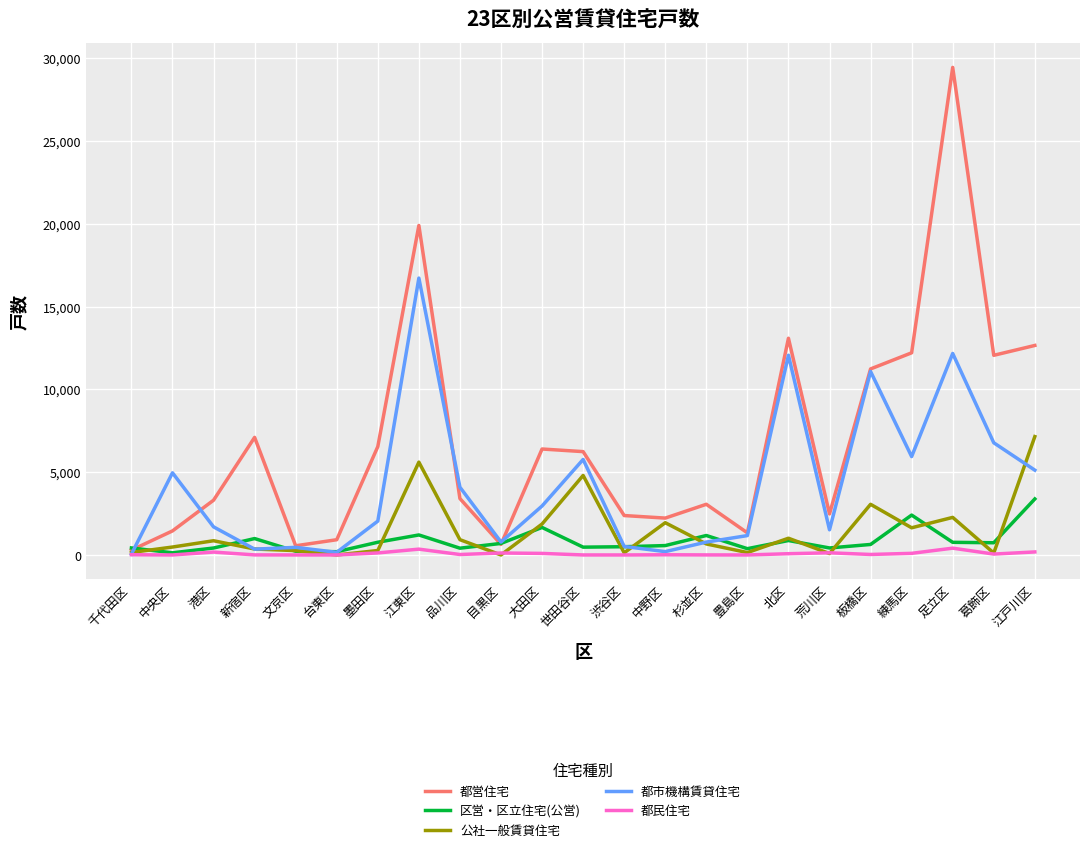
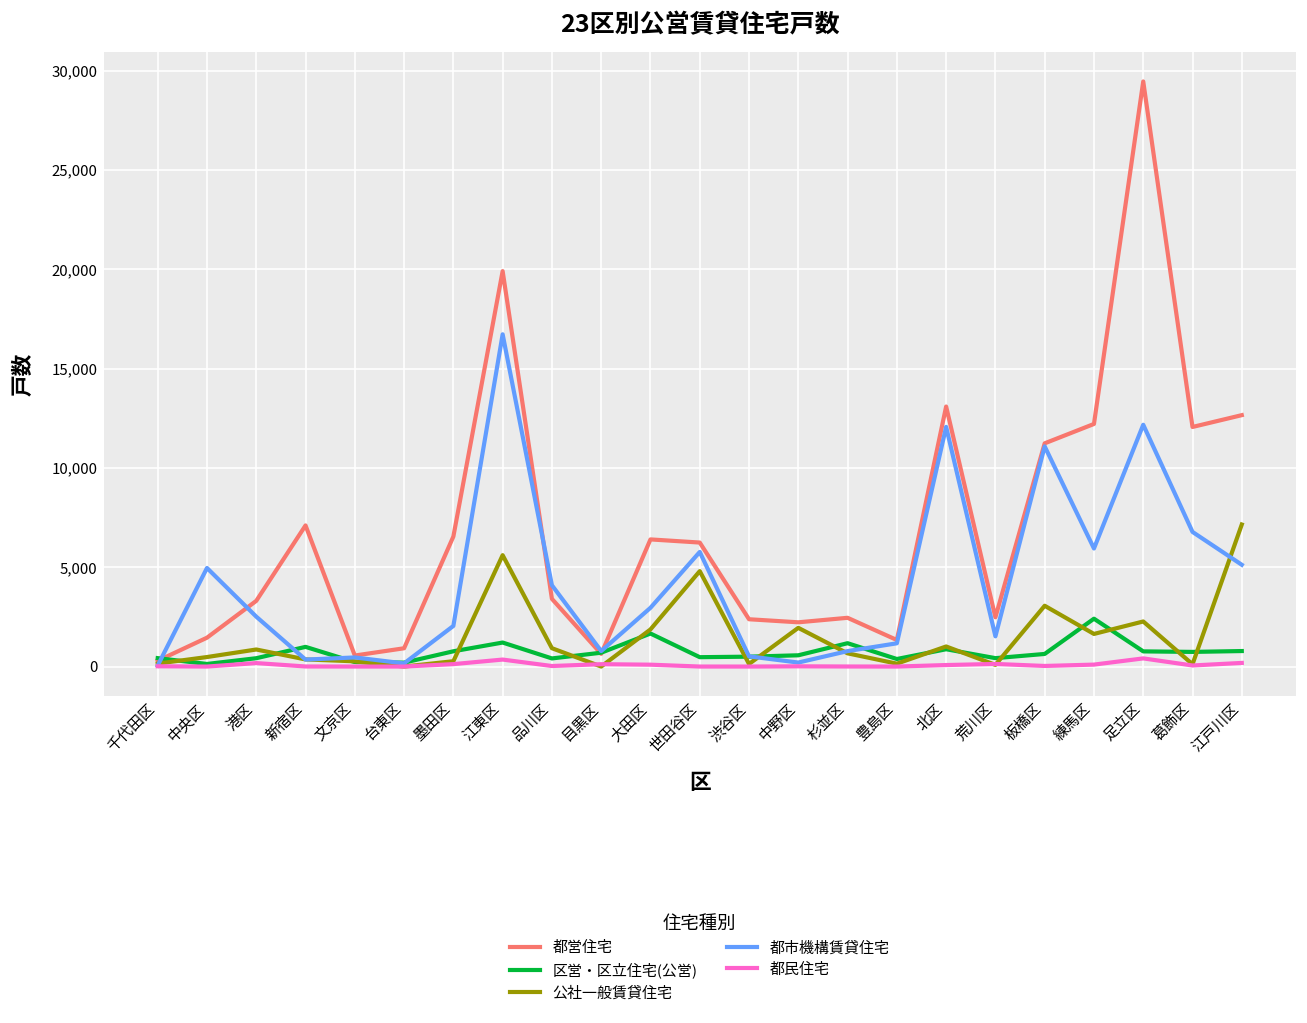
  {
    "都営住宅": {
      "中央区": "1,500",
      "港区": "3,300",
      "新宿区": "7,100",
      "台東区": "900",
      "墨田区": "6,500",
      "江東区": "19,900",
      "品川区": "3,400",
      "大田区": "6,400",
      "世田谷区": "6,200",
      "渋谷区": "2,400",
      "中野区": "2,200",
-     "杉並区": "3,100",
+     "杉並区": "2,500",
      "豊島区": "1,300",
      "北区": "13,100",
      "荒川区": "2,500",
      "練馬区": "12,200",
      "足立区": "29,500",
      "葛飾区": "12,100",
      "江戸川区": "12,700"
    },
    "区営・区立住宅(公営)": {
      "港区": "400",
      "新宿区": "1,000",
      "墨田区": "800",
      "江東区": "1,200",
      "品川区": "400",
      "大田区": "1,700",
      "世田谷区": "500",
      "中野区": "600",
      "杉並区": "1,200",
      "豊島区": "400",
      "荒川区": "400",
      "板橋区": "600",
      "練馬区": "2,400",
      "足立区": "800",
      "葛飾区": "700",
-     "江戸川区": "3,400"
+     "江戸川区": "800"
    },
    "公社一般賃貸住宅": {
      "中央区": "500",
      "港区": "900",
      "江東区": "5,600",
      "品川区": "900",
      "大田区": "1,900",
      "世田谷区": "4,800",
      "中野区": "1,900",
      "板橋区": "3,100",
      "練馬区": "1,600",
      "足立区": "2,300",
      "江戸川区": "7,200"
    },
    "都市機構賃貸住宅": {
      "中央区": "5,000",
-     "港区": "1,700",
+     "港区": "2,500",
      "墨田区": "2,000",
      "江東区": "16,700",
      "品川区": "4,100",
      "大田区": "3,000",
      "世田谷区": "5,800",
      "中野区": "200",
      "豊島区": "1,200",
      "北区": "12,100",
      "荒川区": "1,500",
      "練馬区": "5,900",
      "足立区": "12,200",
      "葛飾区": "6,800",
      "江戸川区": "5,100"
    },
    "都民住宅": {
      "港区": "200",
      "新宿区": "0",
      "文京区": "0",
      "江東区": "400",
      "品川区": "0",
      "大田区": "100",
      "世田谷区": "0",
      "中野区": "0",
      "杉並区": "0",
      "北区": "100",
      "板橋区": "0",
      "練馬区": "100",
      "足立区": "400",
      "江戸川区": "200"
    }
  }
